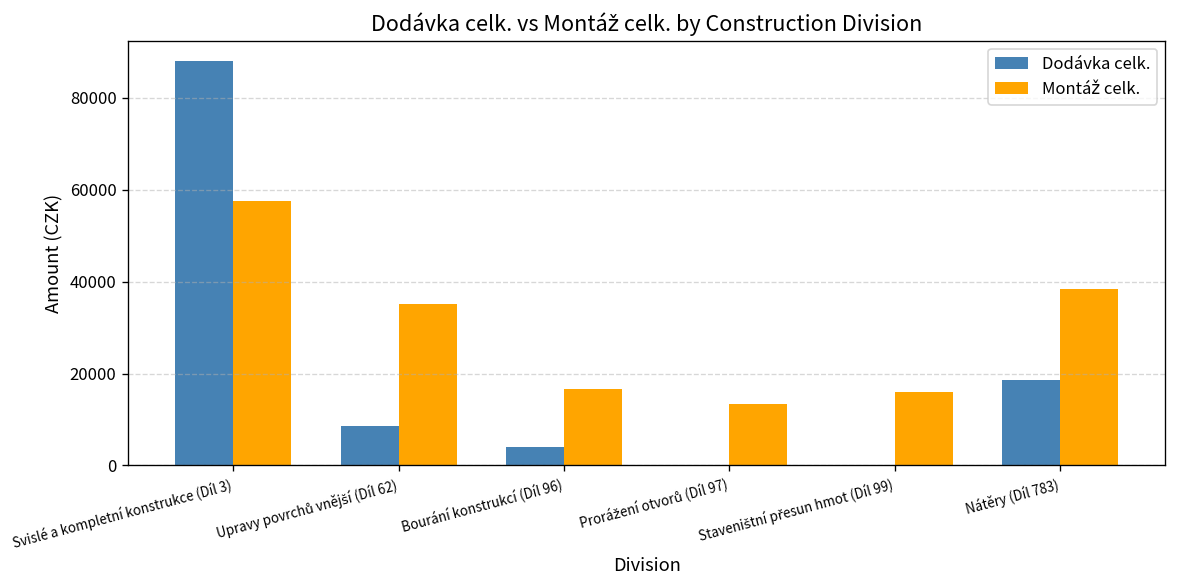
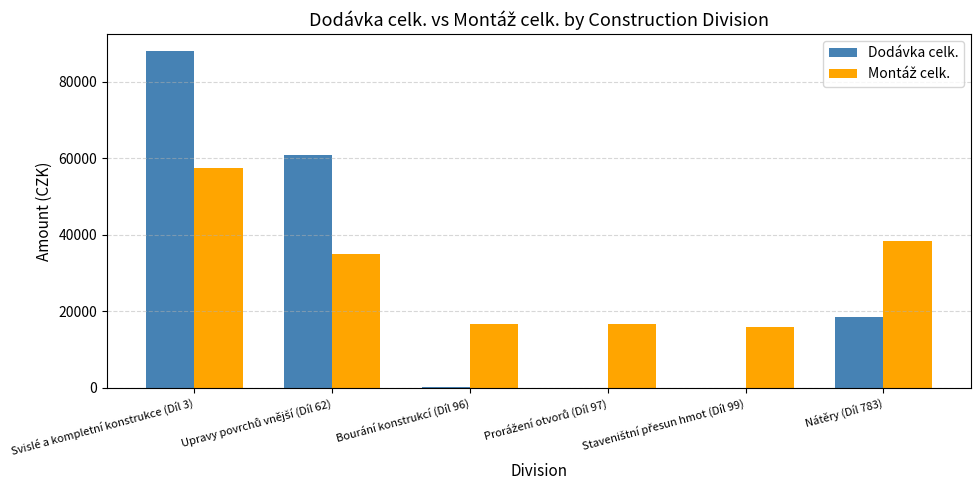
  {
    "Dodávka celk.": {
      "Svislé a kompletní konstrukce (Díl 3)": 88000,
-     "Upravy povrchů vnější (Díl 62)": 9000,
-     "Bourání konstrukcí (Díl 96)": 4000,
+     "Upravy povrchů vnější (Díl 62)": 61000,
+     "Bourání konstrukcí (Díl 96)": 0,
      "Prorážení otvorů (Díl 97)": 0,
      "Staveništní přesun hmot (Díl 99)": 0,
      "Nátěry (Díl 783)": 19000
    },
    "Montáž celk.": {
      "Svislé a kompletní konstrukce (Díl 3)": 58000,
      "Upravy povrchů vnější (Díl 62)": 35000,
      "Bourání konstrukcí (Díl 96)": 17000,
-     "Prorážení otvorů (Díl 97)": 13000,
+     "Prorážení otvorů (Díl 97)": 17000,
      "Staveništní přesun hmot (Díl 99)": 16000,
      "Nátěry (Díl 783)": 38000
    }
  }
